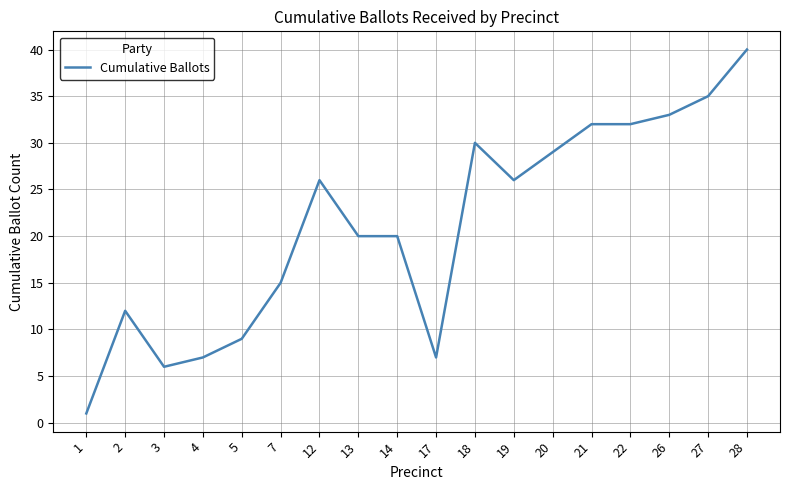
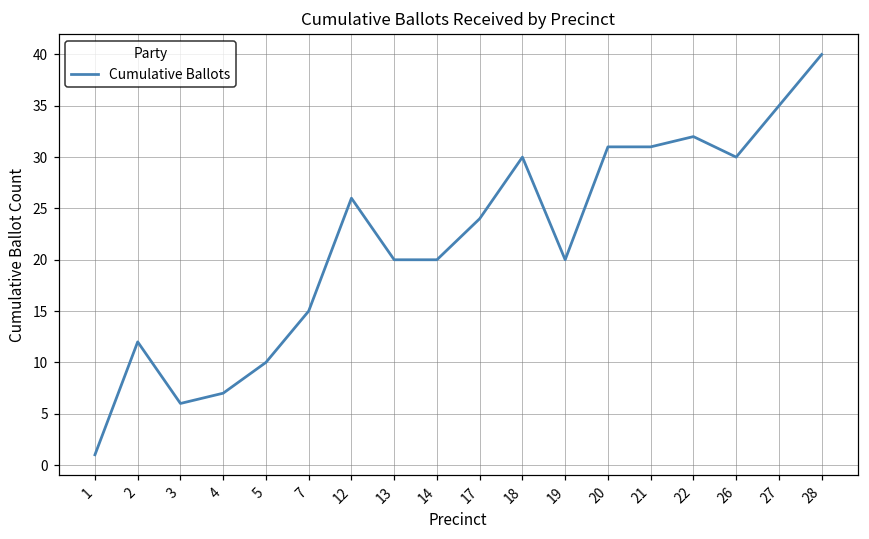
  {
    "1": 1,
    "2": 12,
    "3": 6,
    "4": 7,
-   "5": 9,
+   "5": 10,
    "7": 15,
    "12": 26,
    "13": 20,
    "14": 20,
-   "17": 7,
+   "17": 24,
    "18": 30,
-   "19": 26,
-   "20": 29,
-   "21": 32,
+   "19": 20,
+   "20": 31,
+   "21": 31,
    "22": 32,
-   "26": 33,
+   "26": 30,
    "27": 35,
    "28": 40
  }
